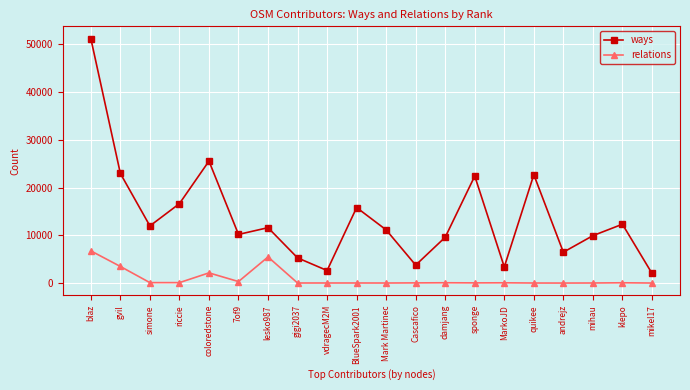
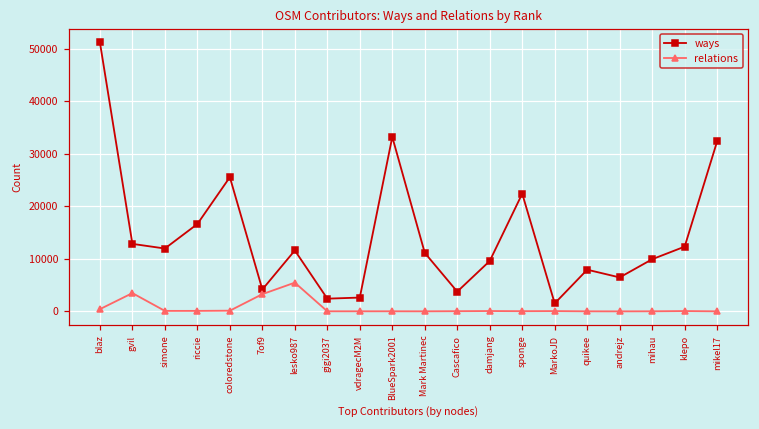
  {
    "ways": {
      "blaz": 51000,
-     "gvil": 23000,
+     "gvil": 13000,
      "simone": 12000,
      "riccie": 17000,
      "coloredstone": 26000,
-     "7of9": 10000,
+     "7of9": 4000,
      "lesko987": 12000,
-     "gigi2037": 5000,
+     "gigi2037": 2000,
      "vdragecM2M": 3000,
-     "BlueSpark2001": 16000,
+     "BlueSpark2001": 33000,
      "Mark Martinec": 11000,
      "Cascafico": 4000,
      "damjang": 10000,
      "sponge": 22000,
-     "MarkoJD": 3000,
-     "quikee": 23000,
+     "MarkoJD": 2000,
+     "quikee": 8000,
      "andrejz": 6000,
      "mihau": 10000,
      "klepo": 12000,
-     "mikel17": 2000
+     "mikel17": 32000
    },
    "relations": {
-     "blaz": 7000,
+     "blaz": 0,
      "gvil": 3000,
      "simone": 0,
      "riccie": 0,
-     "coloredstone": 2000,
-     "7of9": 0,
+     "coloredstone": 0,
+     "7of9": 3000,
      "lesko987": 5000,
      "gigi2037": 0,
      "vdragecM2M": 0,
      "BlueSpark2001": 0,
      "Mark Martinec": 0,
      "Cascafico": 0,
      "damjang": 0,
      "sponge": 0,
      "MarkoJD": 0,
      "quikee": 0,
      "andrejz": 0,
      "mihau": 0,
      "klepo": 0,
      "mikel17": 0
    }
  }
